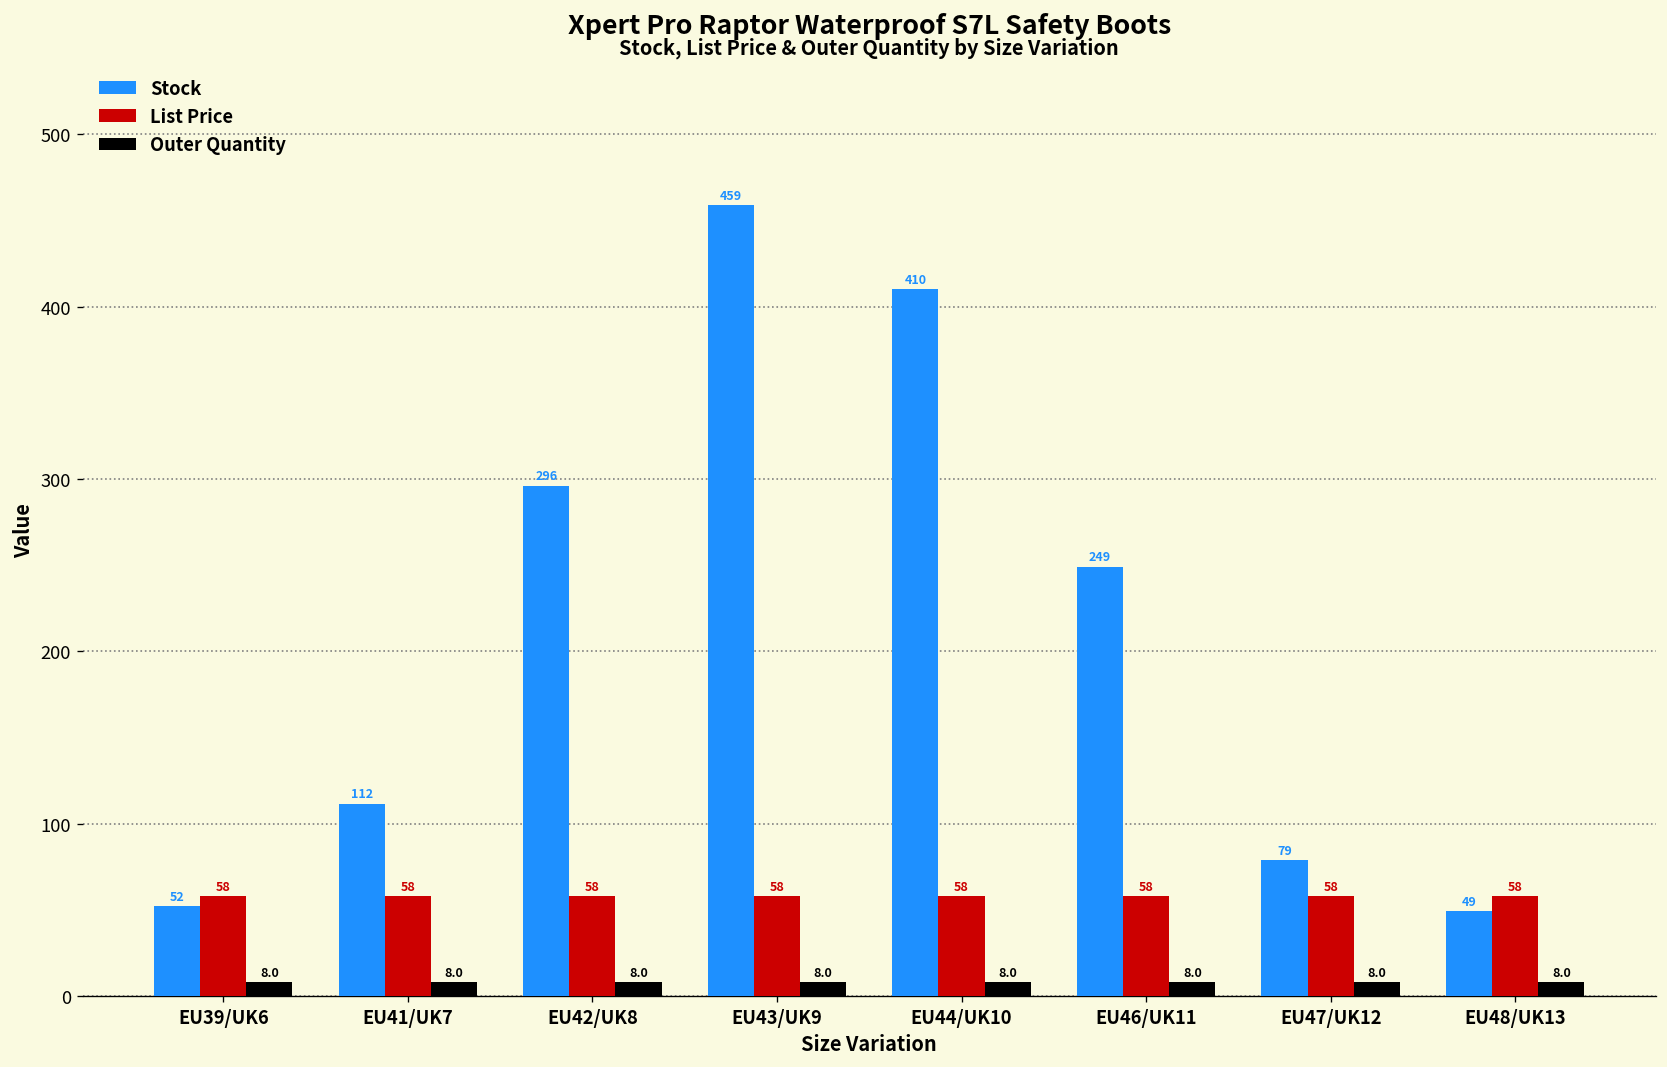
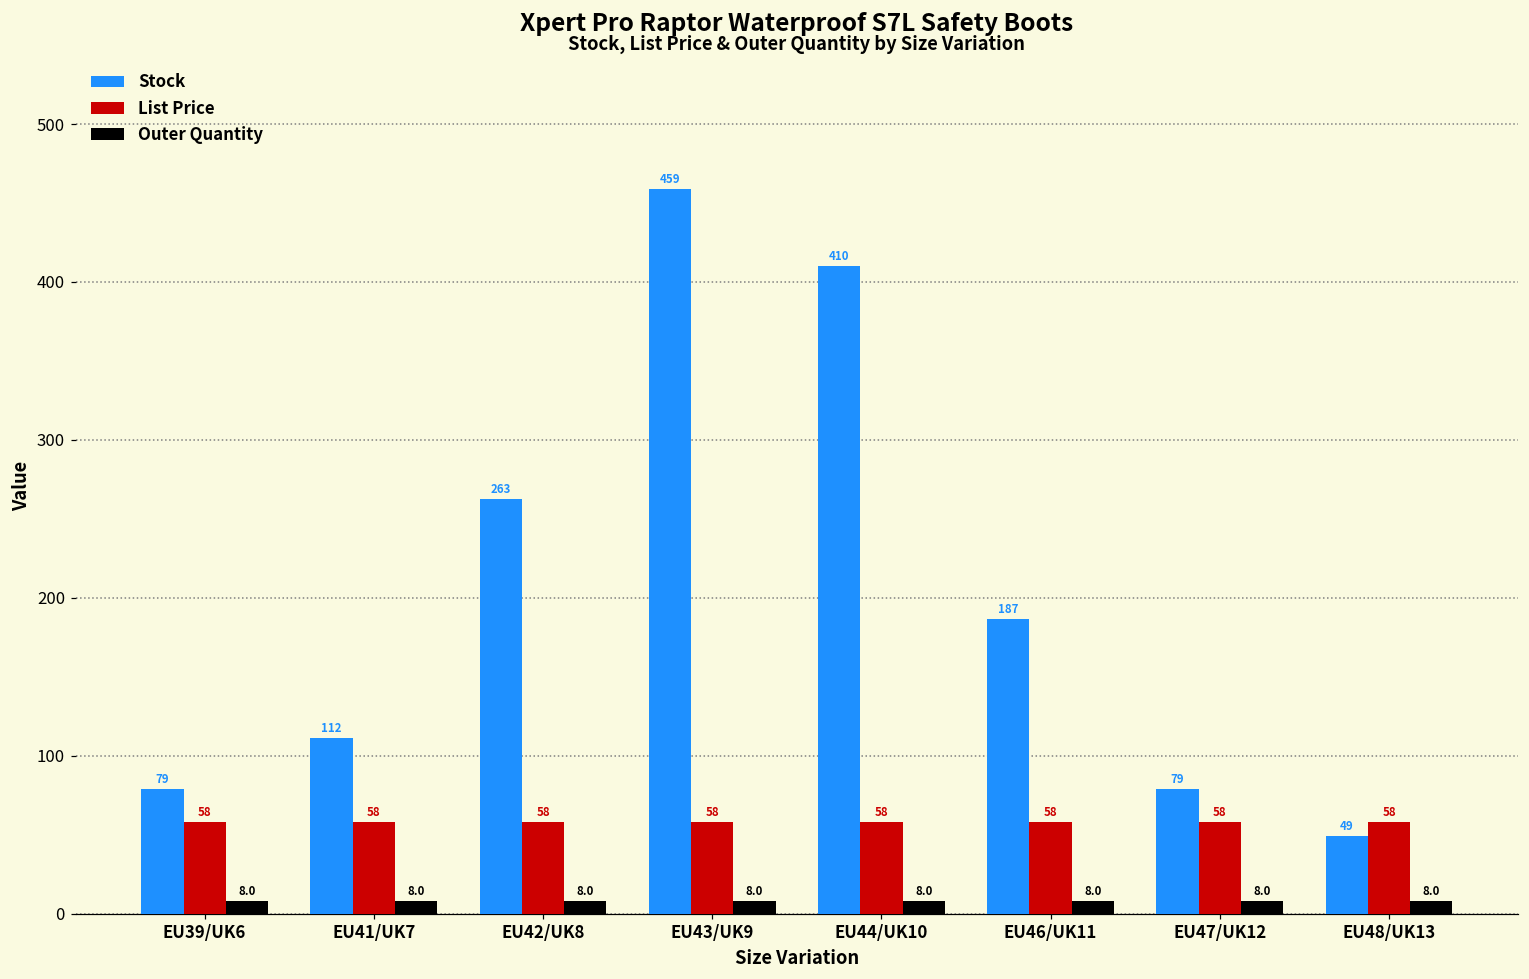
  {
    "Stock": {
-     "EU39/UK6": 52,
+     "EU39/UK6": 79,
      "EU41/UK7": 112,
-     "EU42/UK8": 296,
+     "EU42/UK8": 263,
      "EU43/UK9": 459,
      "EU44/UK10": 410,
-     "EU46/UK11": 249,
+     "EU46/UK11": 187,
      "EU47/UK12": 79,
      "EU48/UK13": 49
    },
    "List Price": {
      "EU39/UK6": 58,
      "EU41/UK7": 58,
      "EU42/UK8": 58,
      "EU43/UK9": 58,
      "EU44/UK10": 58,
      "EU46/UK11": 58,
      "EU47/UK12": 58,
      "EU48/UK13": 58
    },
    "Outer Quantity": {
      "EU39/UK6": 8.0,
      "EU41/UK7": 8.0,
      "EU42/UK8": 8.0,
      "EU43/UK9": 8.0,
      "EU44/UK10": 8.0,
      "EU46/UK11": 8.0,
      "EU47/UK12": 8.0,
      "EU48/UK13": 8.0
    }
  }
